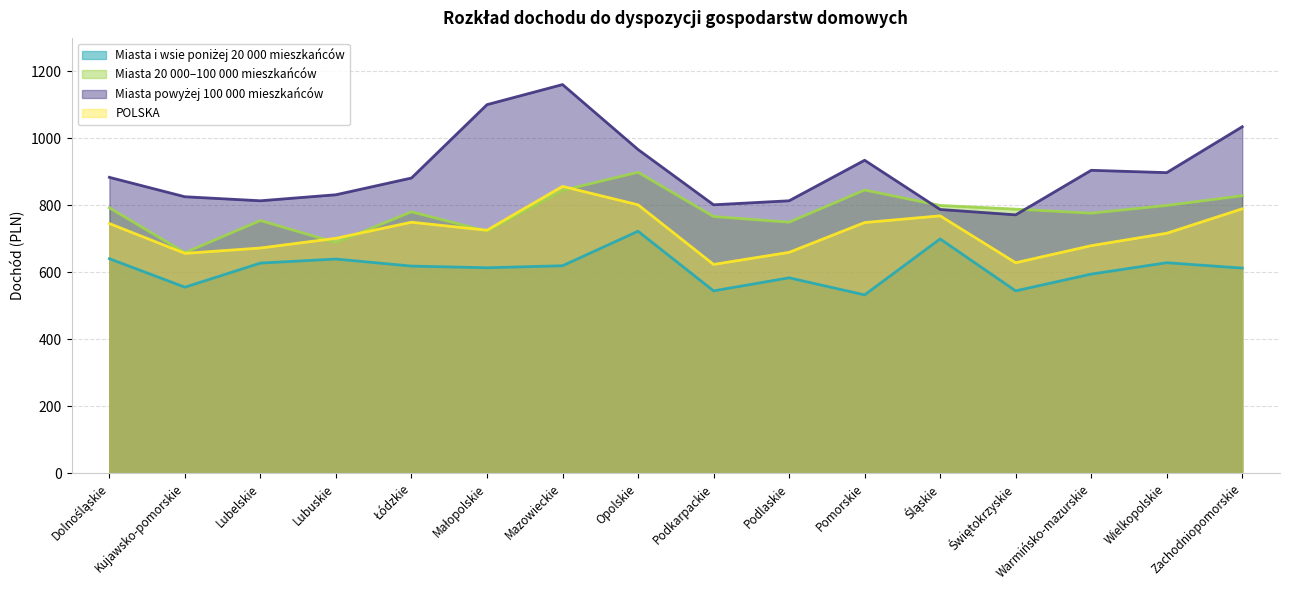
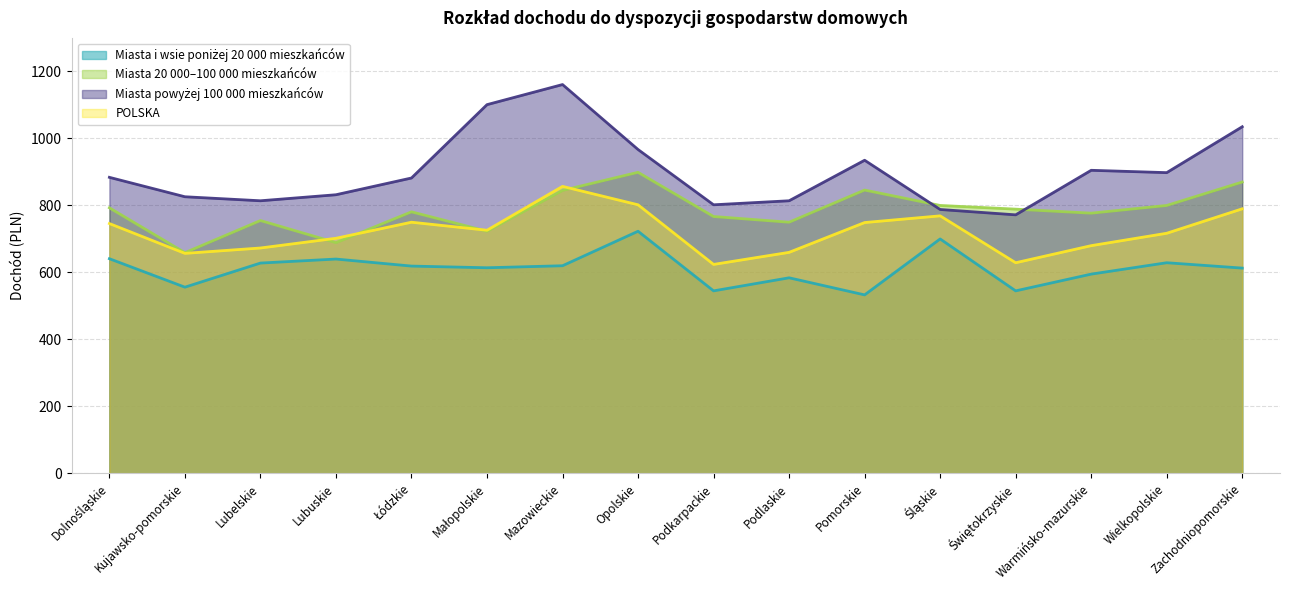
  {
    "Miasta i wsie poniżej 20 000 mieszkańców": {
      "Dolnośląskie": 640,
      "Kujawsko-pomorskie": 560,
      "Lubelskie": 630,
      "Lubuskie": 640,
      "Łódzkie": 620,
      "Małopolskie": 610,
      "Mazowieckie": 620,
      "Opolskie": 720,
      "Podkarpackie": 550,
      "Podlaskie": 580,
      "Pomorskie": 530,
      "Śląskie": 700,
      "Świętokrzyskie": 550,
      "Warmińsko-mazurskie": 600,
      "Wielkopolskie": 630,
      "Zachodniopomorskie": 610
    },
    "Miasta 20 000–100 000 mieszkańców": {
      "Dolnośląskie": 790,
      "Lubelskie": 760,
      "Lubuskie": 690,
      "Łódzkie": 780,
      "Mazowieckie": 850,
      "Opolskie": 900,
      "Podkarpackie": 770,
      "Podlaskie": 750,
      "Pomorskie": 850,
      "Śląskie": 800,
      "Świętokrzyskie": 790,
      "Warmińsko-mazurskie": 780,
      "Wielkopolskie": 800,
-     "Zachodniopomorskie": 830
+     "Zachodniopomorskie": 870
    },
    "Miasta powyżej 100 000 mieszkańców": {
      "Dolnośląskie": 880,
      "Kujawsko-pomorskie": 830,
      "Lubelskie": 810,
      "Lubuskie": 830,
      "Łódzkie": 880,
      "Małopolskie": 1100,
      "Mazowieckie": 1160,
      "Opolskie": 970,
      "Podkarpackie": 800,
      "Podlaskie": 810,
      "Pomorskie": 940,
      "Śląskie": 790,
      "Świętokrzyskie": 770,
      "Warmińsko-mazurskie": 910,
      "Wielkopolskie": 900,
      "Zachodniopomorskie": 1040
    },
    "POLSKA": {
      "Dolnośląskie": 750,
      "Lubelskie": 670,
      "Lubuskie": 700,
      "Łódzkie": 750,
      "Mazowieckie": 860,
      "Opolskie": 800,
      "Podkarpackie": 620,
      "Podlaskie": 660,
      "Pomorskie": 750,
      "Śląskie": 770,
      "Świętokrzyskie": 630,
      "Warmińsko-mazurskie": 680,
      "Wielkopolskie": 720,
      "Zachodniopomorskie": 790
    }
  }
